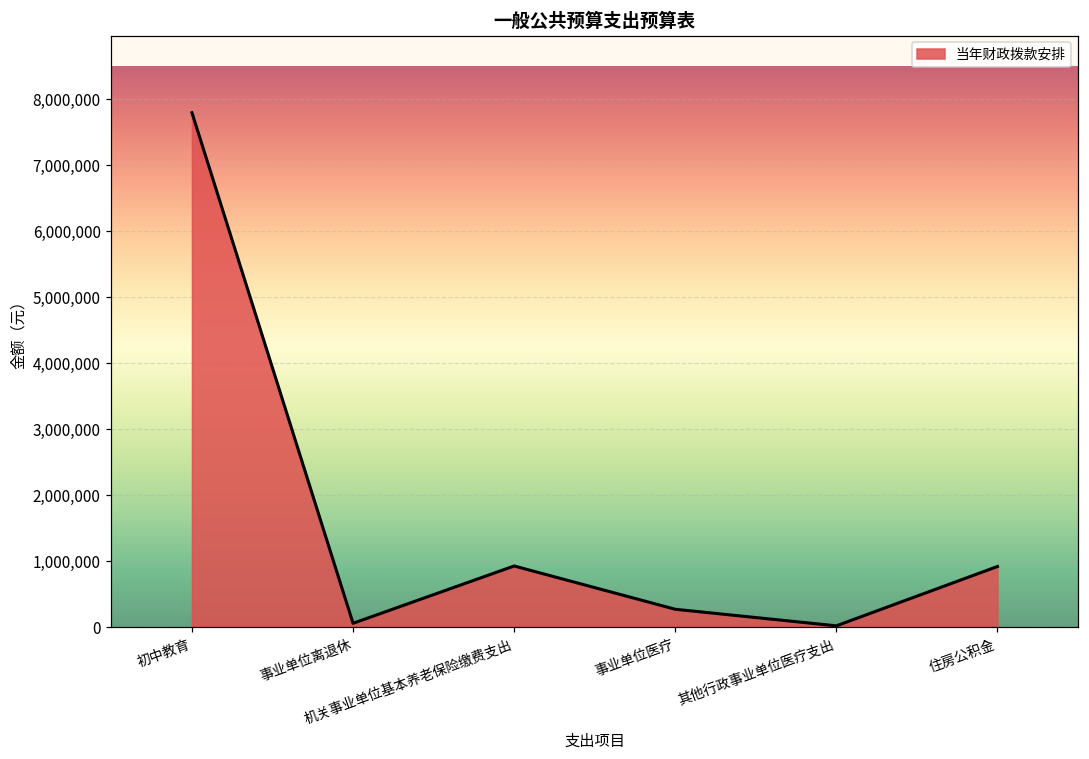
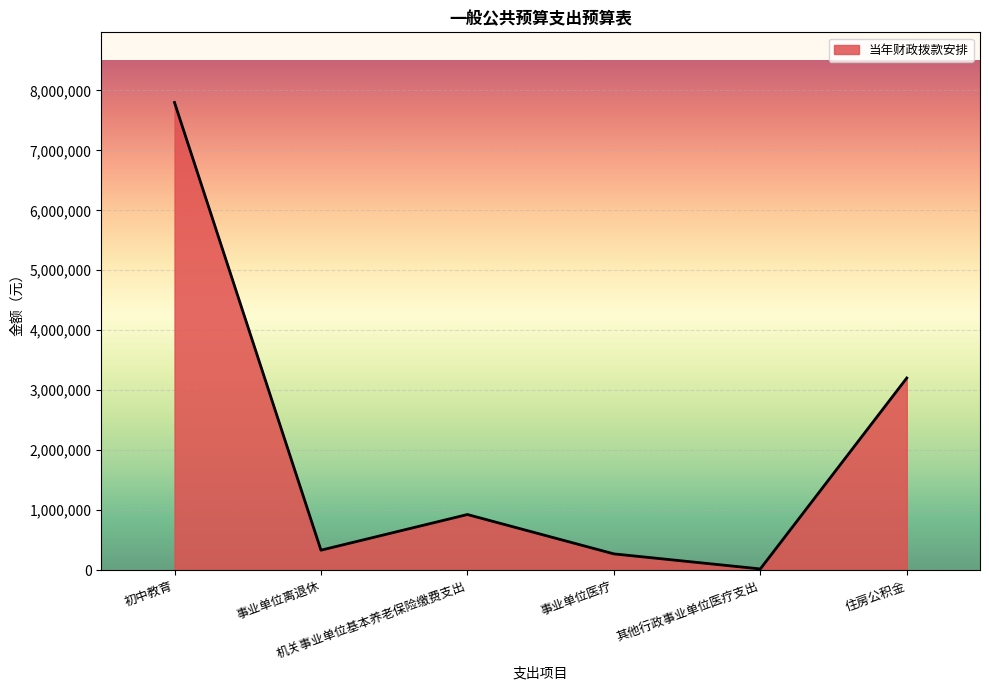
  {
    "初中教育": "7,800,000",
-   "事业单位离退休": "100,000",
+   "事业单位离退休": "300,000",
    "机关事业单位基本养老保险缴费支出": "900,000",
    "事业单位医疗": "300,000",
    "其他行政事业单位医疗支出": "0",
-   "住房公积金": "900,000"
+   "住房公积金": "3,200,000"
  }
